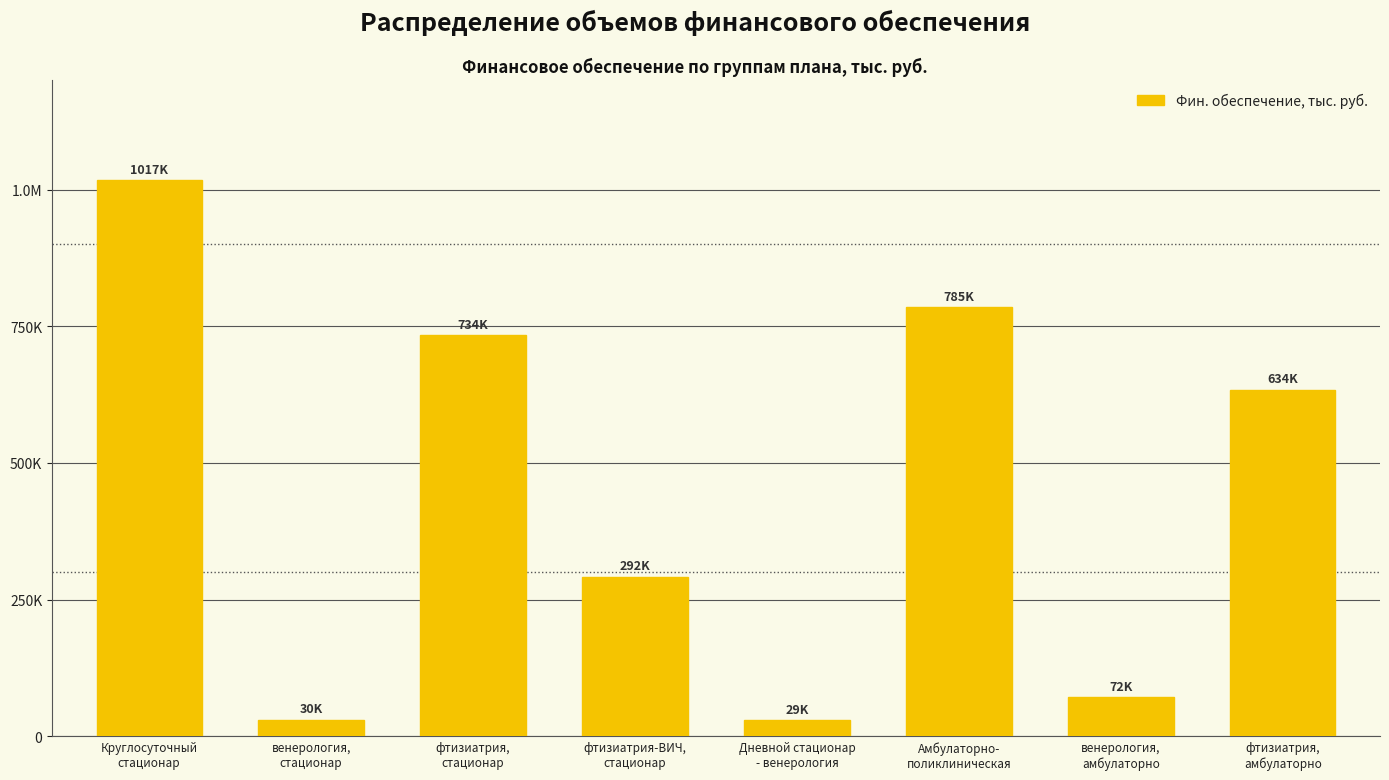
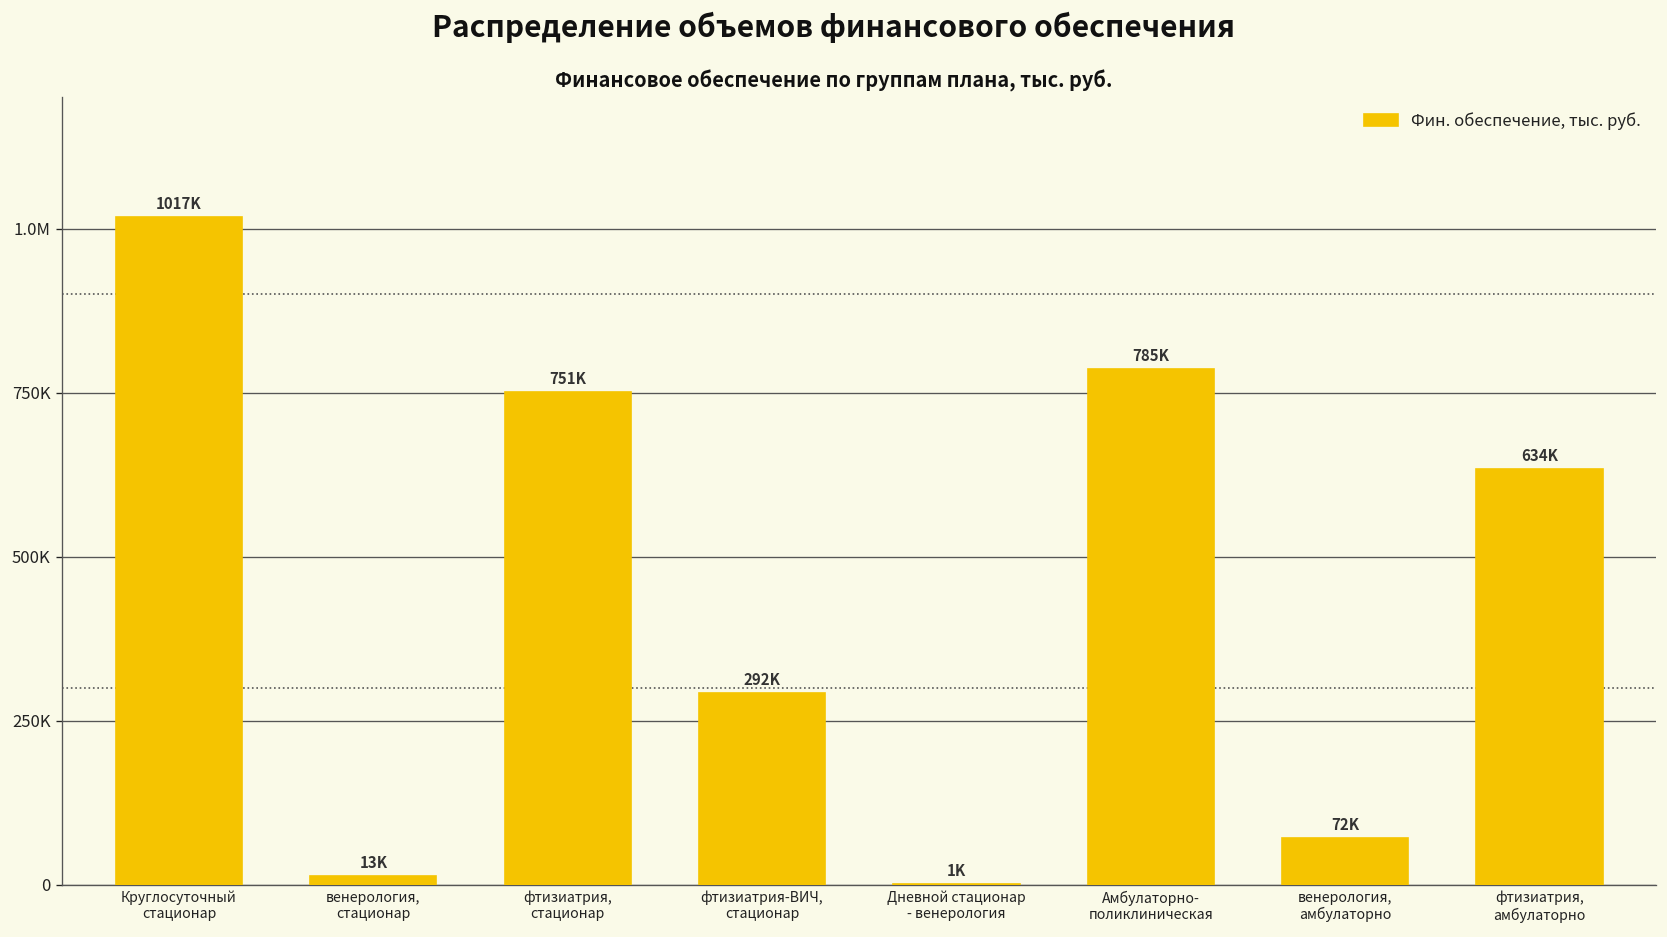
  {
    "Круглосуточный стационар": "1017K",
-   "венерология, стационар": "30K",
-   "фтизиатрия, стационар": "734K",
+   "венерология, стационар": "13K",
+   "фтизиатрия, стационар": "751K",
    "фтизиатрия-ВИЧ, стационар": "292K",
-   "Дневной стационар - венерология": "29K",
+   "Дневной стационар - венерология": "1K",
    "Амбулаторно- поликлиническая": "785K",
    "венерология, амбулаторно": "72K",
    "фтизиатрия, амбулаторно": "634K"
  }
